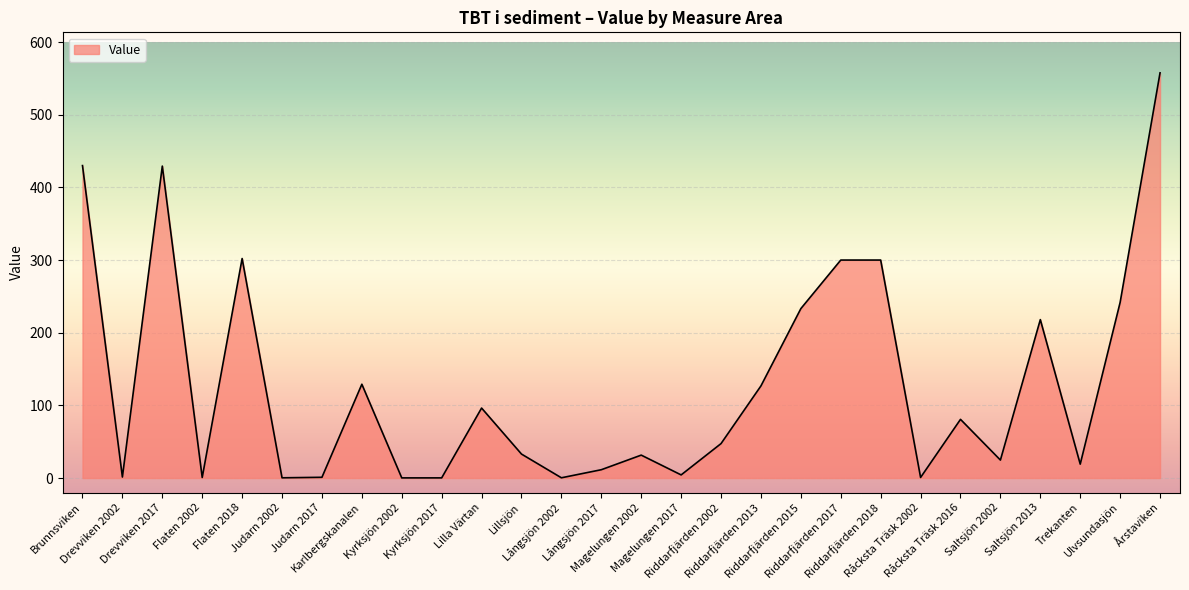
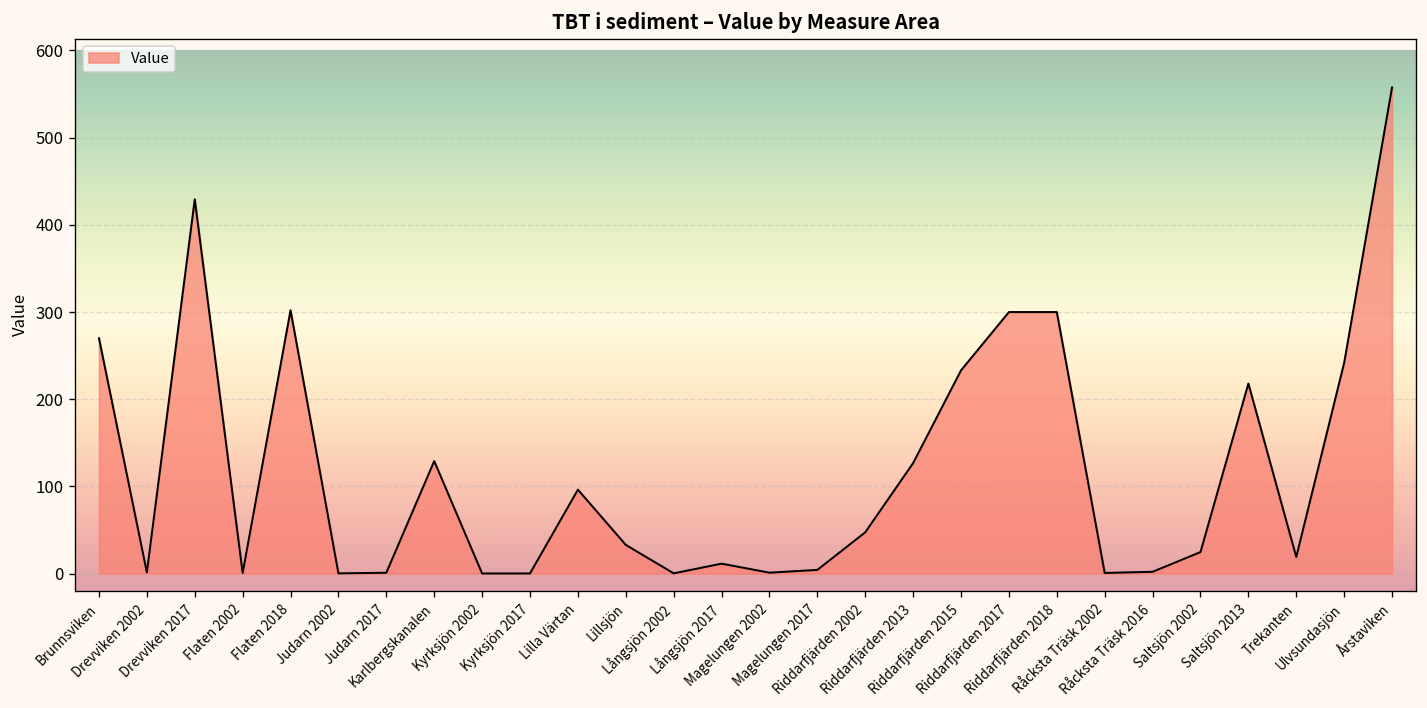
  {
-   "Brunnsviken": 430,
+   "Brunnsviken": 270,
    "Drevviken 2002": 0,
    "Drevviken 2017": 430,
    "Flaten 2002": 0,
    "Flaten 2018": 300,
    "Judarn 2002": 0,
    "Judarn 2017": 0,
    "Karlbergskanalen": 130,
    "Kyrksjön 2002": 0,
    "Kyrksjön 2017": 0,
    "Lilla Värtan": 100,
    "Lillsjön": 30,
    "Långsjön 2002": 0,
    "Långsjön 2017": 10,
-   "Magelungen 2002": 30,
+   "Magelungen 2002": 0,
    "Magelungen 2017": 0,
    "Riddarfjärden 2002": 50,
    "Riddarfjärden 2013": 130,
    "Riddarfjärden 2015": 230,
    "Riddarfjärden 2017": 300,
    "Riddarfjärden 2018": 300,
    "Råcksta Träsk 2002": 0,
-   "Råcksta Träsk 2016": 80,
+   "Råcksta Träsk 2016": 0,
    "Saltsjön 2002": 20,
    "Saltsjön 2013": 220,
    "Trekanten": 20,
    "Ulvsundasjön": 240,
    "Årstaviken": 560
  }
